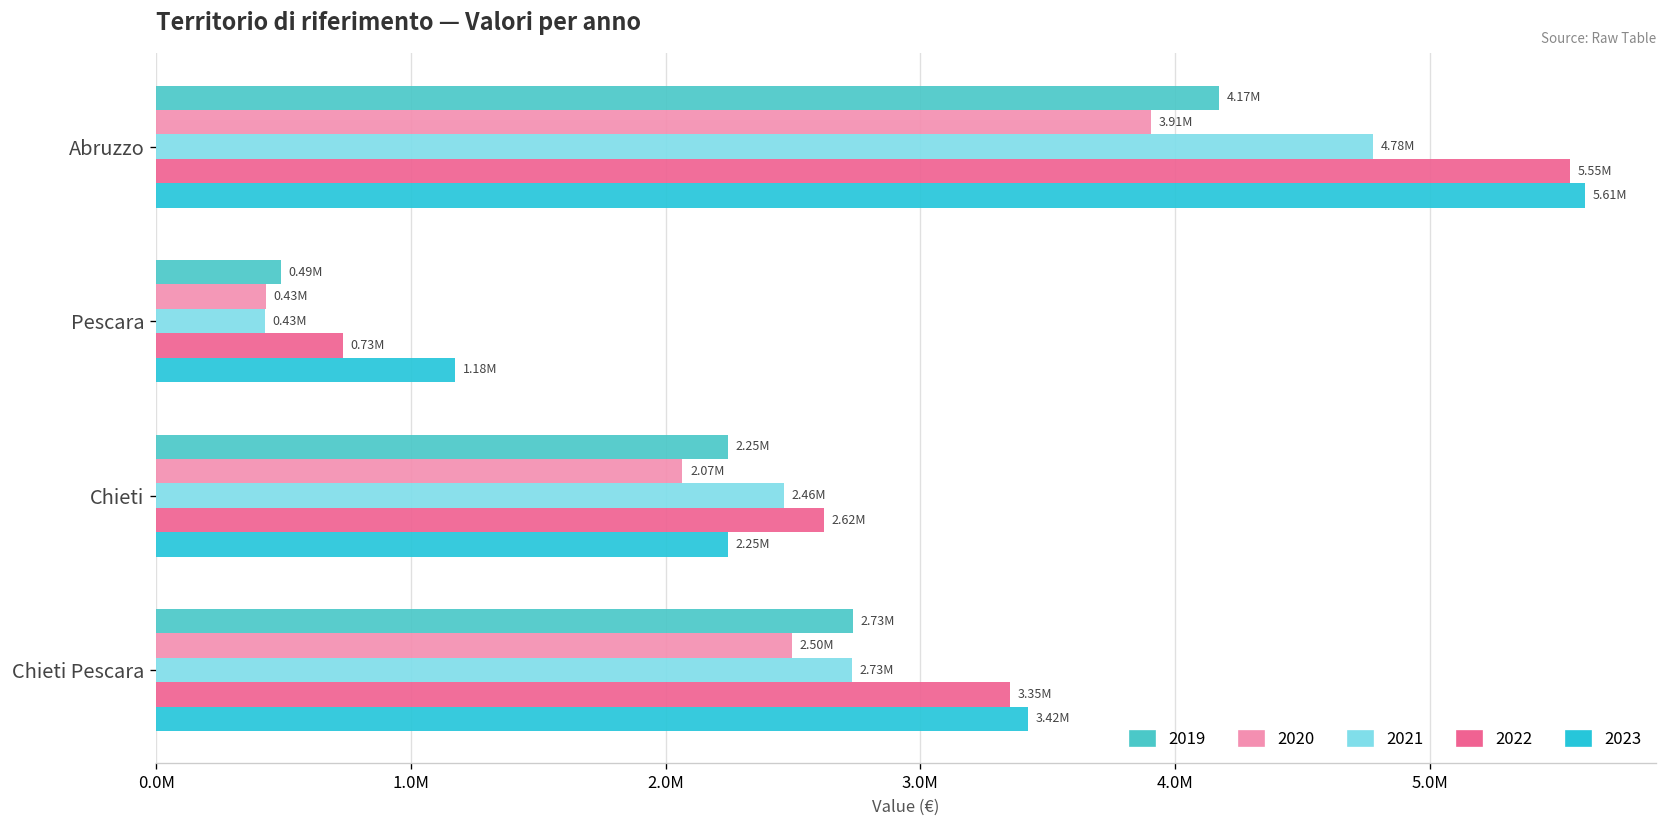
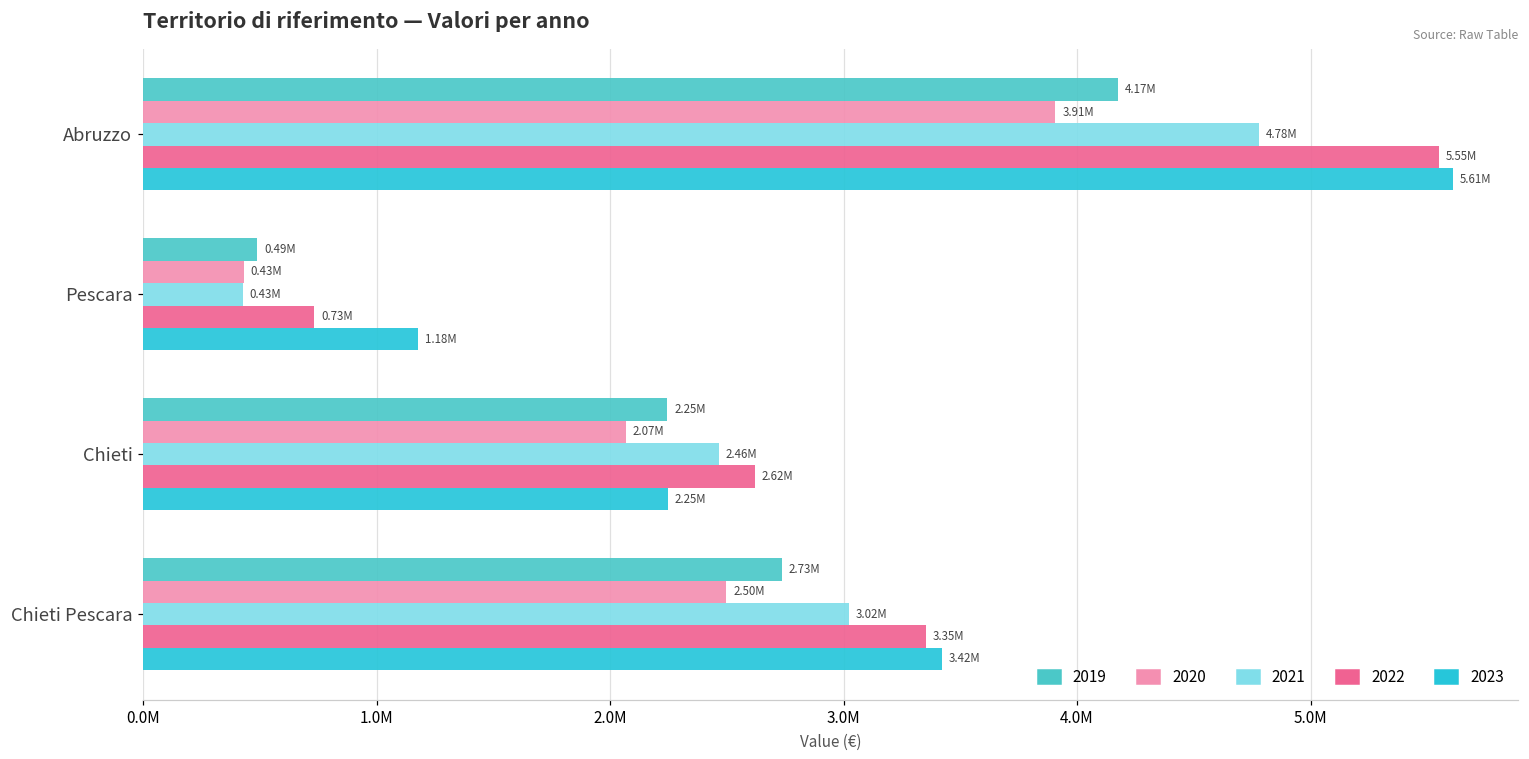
  {
    "2021": {
      "Abruzzo": "4.78M",
      "Pescara": "0.43M",
      "Chieti": "2.46M",
-     "Chieti Pescara": "2.73M"
+     "Chieti Pescara": "3.02M"
    }
  }
